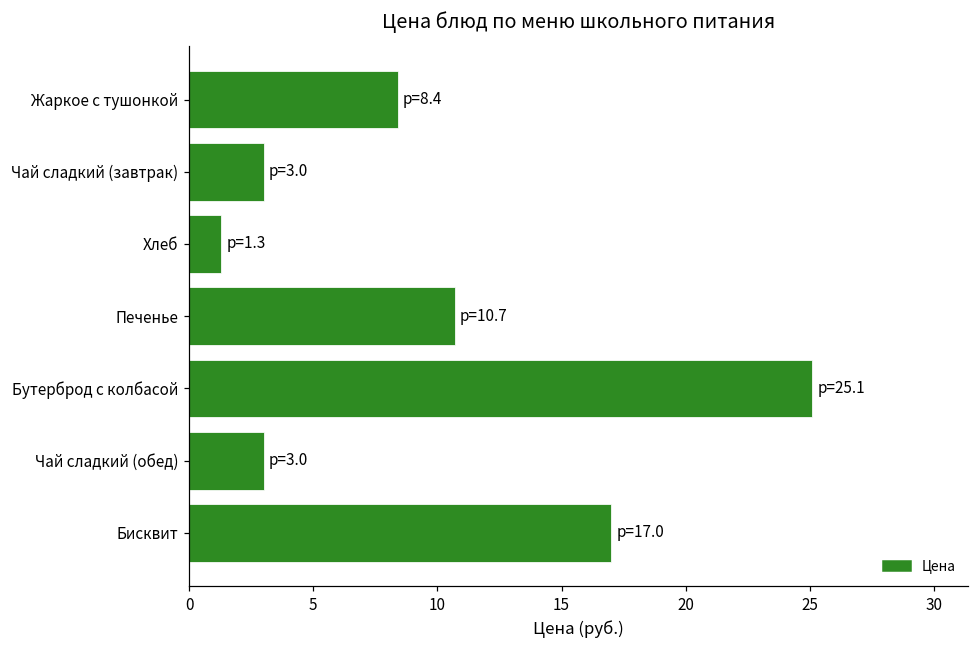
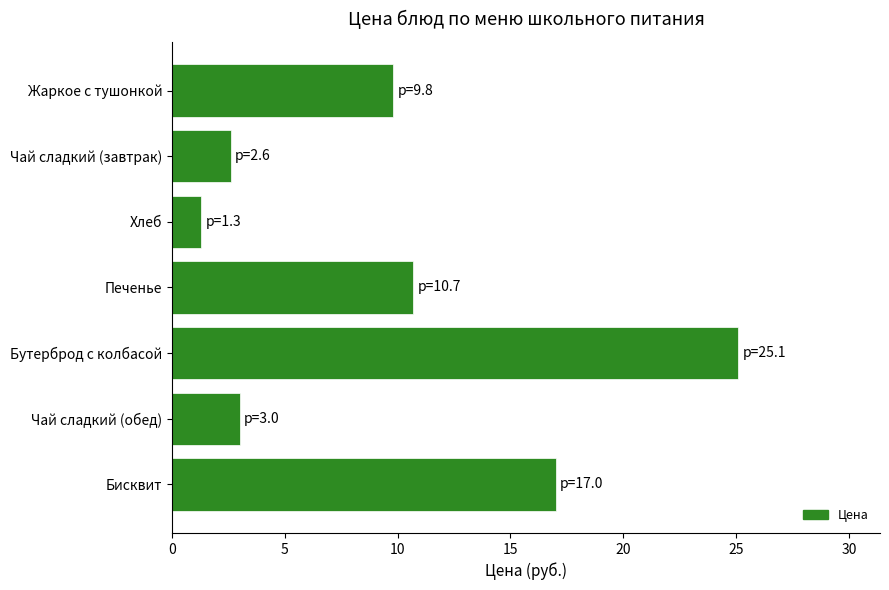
  {
-   "Жаркое с тушонкой": 8.4,
-   "Чай сладкий (завтрак)": 3.0,
+   "Жаркое с тушонкой": 9.8,
+   "Чай сладкий (завтрак)": 2.6,
    "Хлеб": 1.3,
    "Печенье": 10.7,
    "Бутерброд с колбасой": 25.1,
    "Чай сладкий (обед)": 3.0,
    "Бисквит": 17.0
  }
